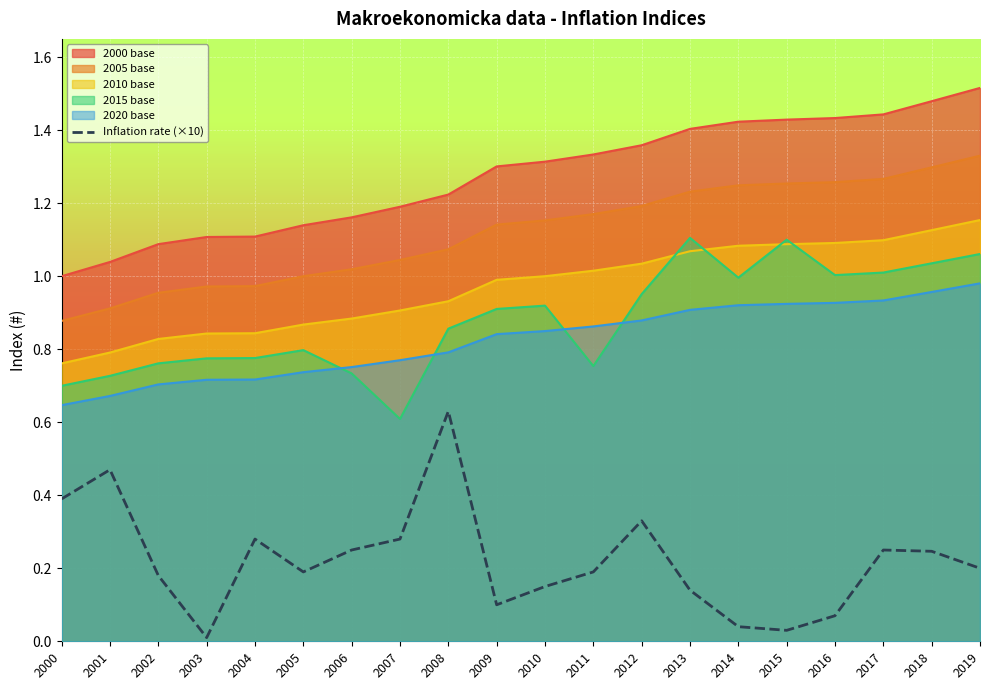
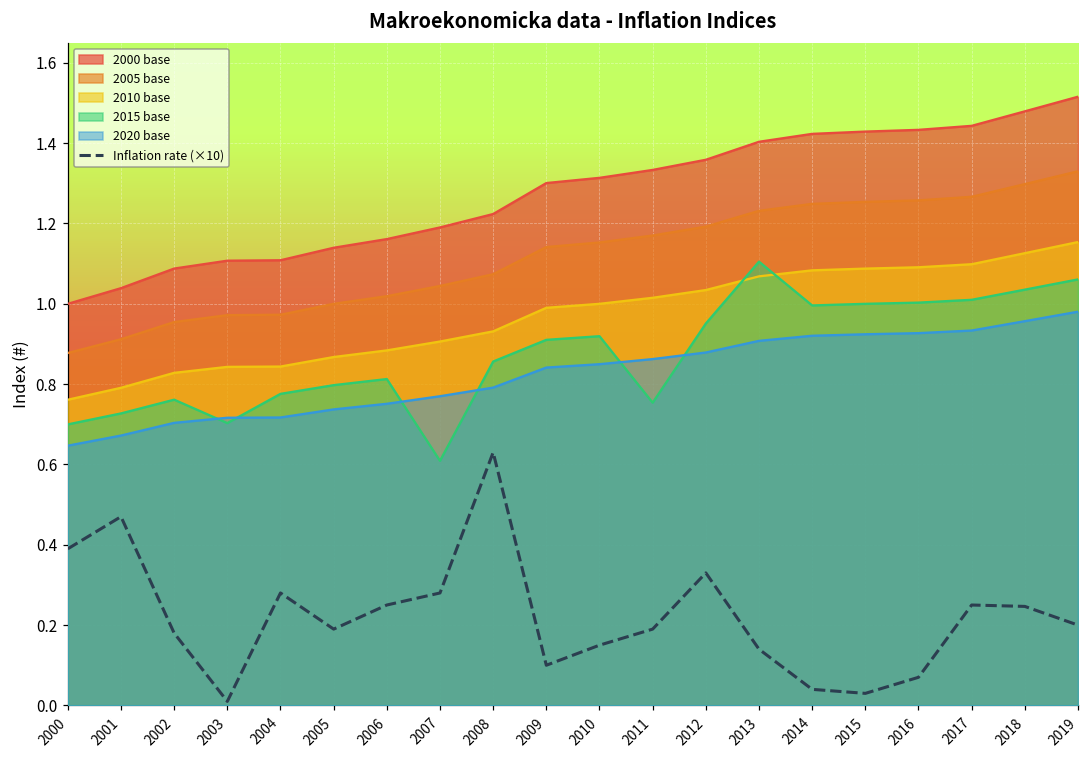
  {
    "2015 base": {
      "2000": 0.70,
      "2001": 0.73,
      "2002": 0.76,
-     "2003": 0.78,
+     "2003": 0.70,
      "2004": 0.78,
      "2005": 0.80,
-     "2006": 0.73,
+     "2006": 0.81,
      "2007": 0.61,
      "2008": 0.86,
      "2009": 0.91,
      "2010": 0.92,
      "2011": 0.75,
      "2012": 0.95,
      "2013": 1.11,
      "2014": 1.00,
-     "2015": 1.1,
+     "2015": 1.0,
      "2016": 1.00,
      "2017": 1.01,
      "2018": 1.04,
      "2019": 1.06
    }
  }
